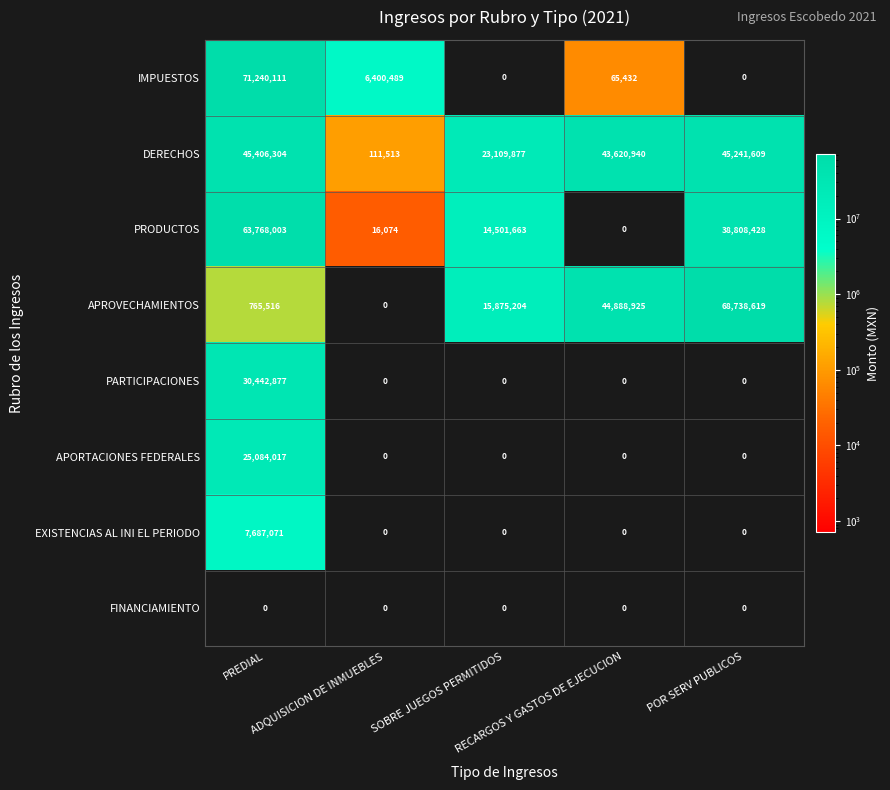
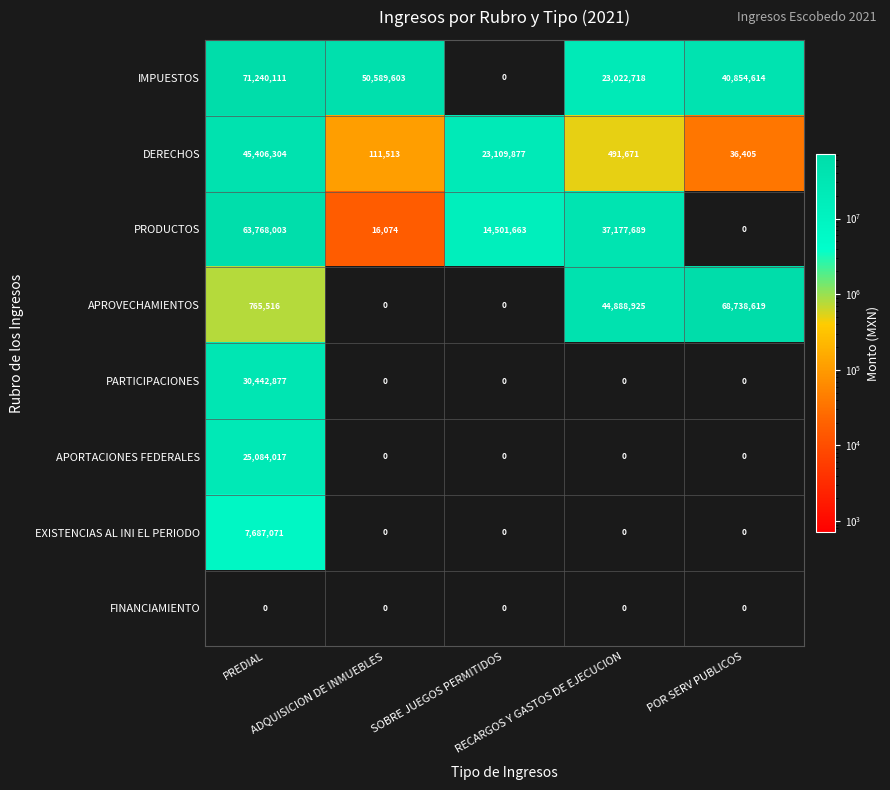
  {
    "IMPUESTOS": {
      "PREDIAL": "71,240,111",
-     "ADQUISICION DE INMUEBLES": "6,400,489",
+     "ADQUISICION DE INMUEBLES": "50,589,603",
      "SOBRE JUEGOS PERMITIDOS": "0",
-     "RECARGOS Y GASTOS DE EJECUCION": "65,432",
-     "POR SERV PUBLICOS": "0"
+     "RECARGOS Y GASTOS DE EJECUCION": "23,022,718",
+     "POR SERV PUBLICOS": "40,854,614"
    },
    "DERECHOS": {
      "PREDIAL": "45,406,304",
      "ADQUISICION DE INMUEBLES": "111,513",
      "SOBRE JUEGOS PERMITIDOS": "23,109,877",
-     "RECARGOS Y GASTOS DE EJECUCION": "43,620,940",
-     "POR SERV PUBLICOS": "45,241,609"
+     "RECARGOS Y GASTOS DE EJECUCION": "491,671",
+     "POR SERV PUBLICOS": "36,405"
    },
    "PRODUCTOS": {
      "PREDIAL": "63,768,003",
      "ADQUISICION DE INMUEBLES": "16,074",
      "SOBRE JUEGOS PERMITIDOS": "14,501,663",
-     "RECARGOS Y GASTOS DE EJECUCION": "0",
-     "POR SERV PUBLICOS": "38,808,428"
+     "RECARGOS Y GASTOS DE EJECUCION": "37,177,689",
+     "POR SERV PUBLICOS": "0"
    },
    "APROVECHAMIENTOS": {
      "PREDIAL": "765,516",
      "ADQUISICION DE INMUEBLES": "0",
-     "SOBRE JUEGOS PERMITIDOS": "15,875,204",
+     "SOBRE JUEGOS PERMITIDOS": "0",
      "RECARGOS Y GASTOS DE EJECUCION": "44,888,925",
      "POR SERV PUBLICOS": "68,738,619"
    },
    "PARTICIPACIONES": {
      "PREDIAL": "30,442,877",
      "ADQUISICION DE INMUEBLES": "0",
      "SOBRE JUEGOS PERMITIDOS": "0",
      "RECARGOS Y GASTOS DE EJECUCION": "0",
      "POR SERV PUBLICOS": "0"
    },
    "APORTACIONES FEDERALES": {
      "PREDIAL": "25,084,017",
      "ADQUISICION DE INMUEBLES": "0",
      "SOBRE JUEGOS PERMITIDOS": "0",
      "RECARGOS Y GASTOS DE EJECUCION": "0",
      "POR SERV PUBLICOS": "0"
    },
    "EXISTENCIAS AL INI EL PERIODO": {
      "PREDIAL": "7,687,071",
      "ADQUISICION DE INMUEBLES": "0",
      "SOBRE JUEGOS PERMITIDOS": "0",
      "RECARGOS Y GASTOS DE EJECUCION": "0",
      "POR SERV PUBLICOS": "0"
    },
    "FINANCIAMIENTO": {
      "PREDIAL": "0",
      "ADQUISICION DE INMUEBLES": "0",
      "SOBRE JUEGOS PERMITIDOS": "0",
      "RECARGOS Y GASTOS DE EJECUCION": "0",
      "POR SERV PUBLICOS": "0"
    }
  }
